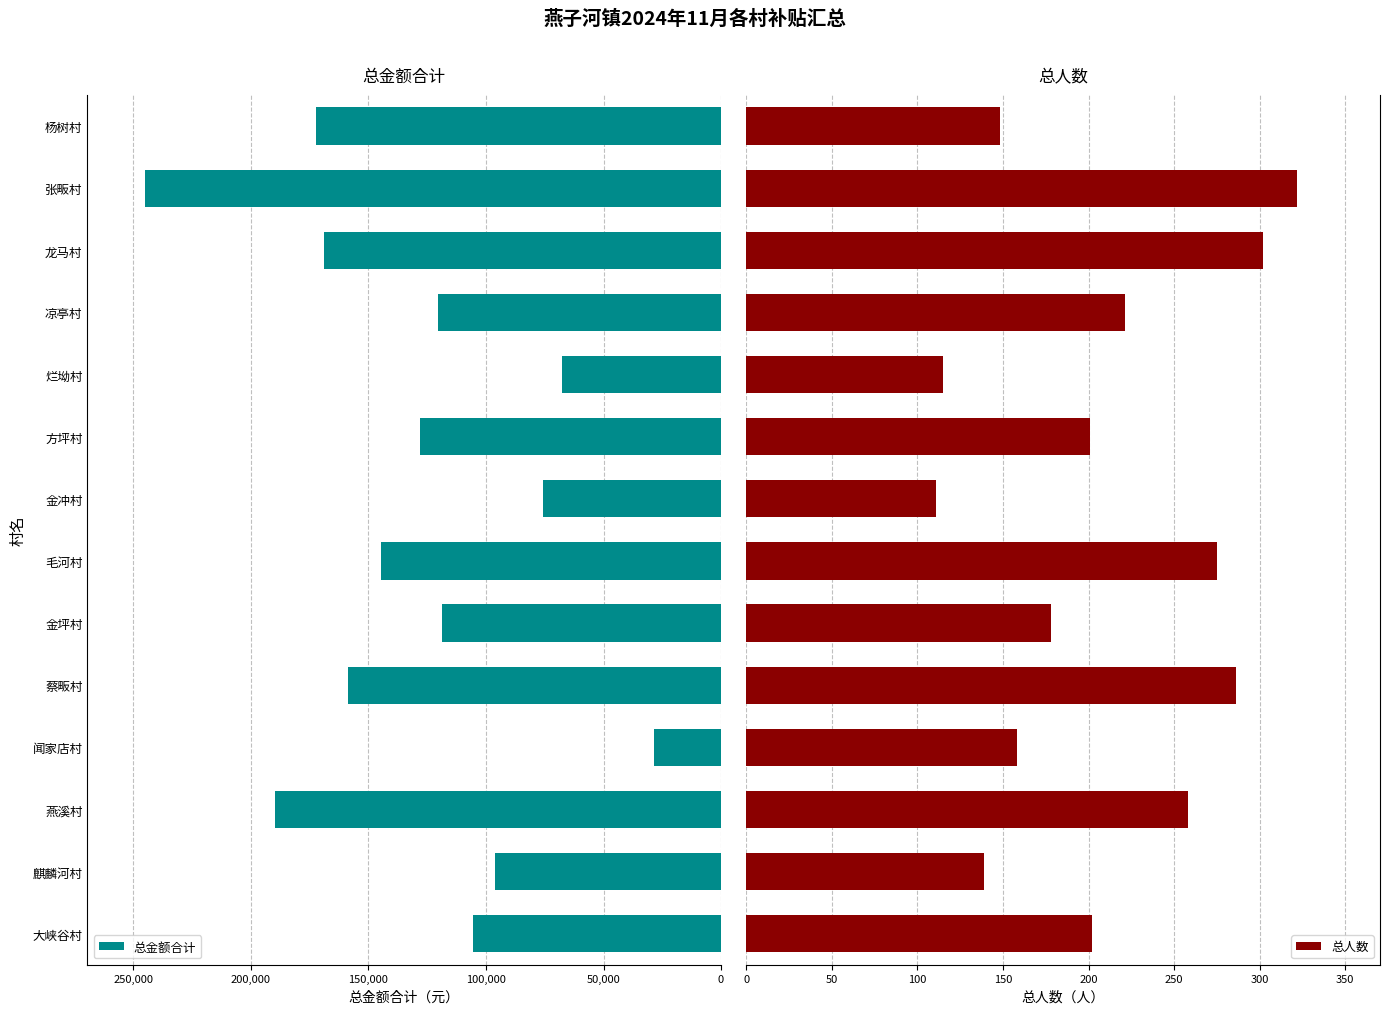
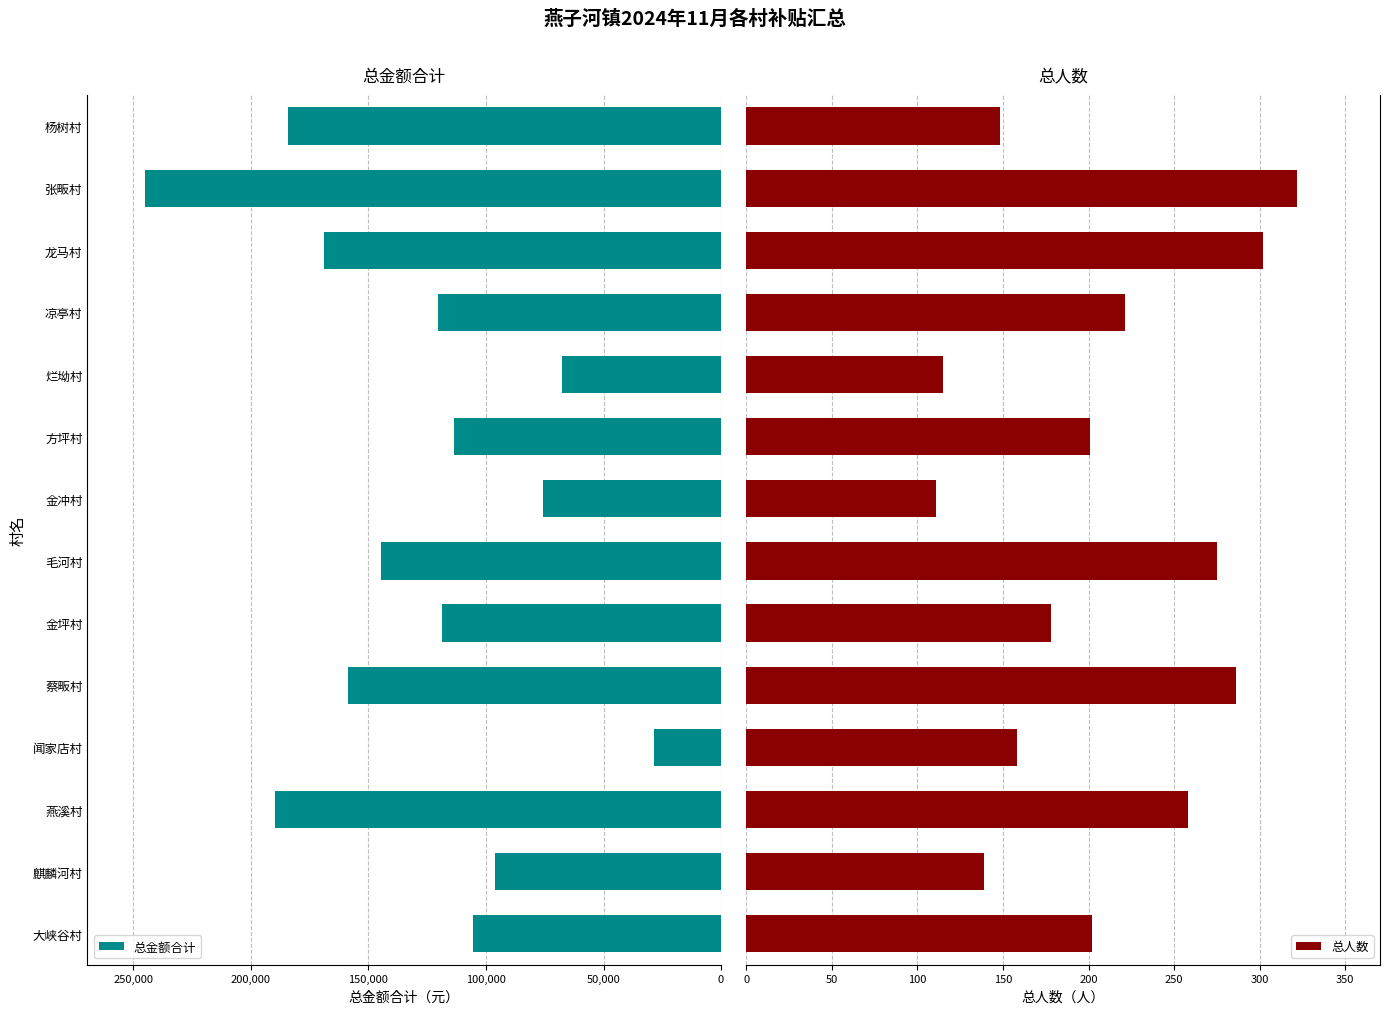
  {
    "总金额合计": {
-     "杨树村": "172,000",
+     "杨树村": "184,000",
      "张畈村": "245,000",
      "龙马村": "169,000",
      "凉亭村": "120,000",
      "烂坳村": "68,000",
-     "方坪村": "128,000",
+     "方坪村": "114,000",
      "金冲村": "76,000",
      "毛河村": "145,000",
      "金坪村": "119,000",
      "蔡畈村": "159,000",
      "闻家店村": "29,000",
      "燕溪村": "190,000",
      "麒麟河村": "96,000",
      "大峡谷村": "106,000"
    }
  }
